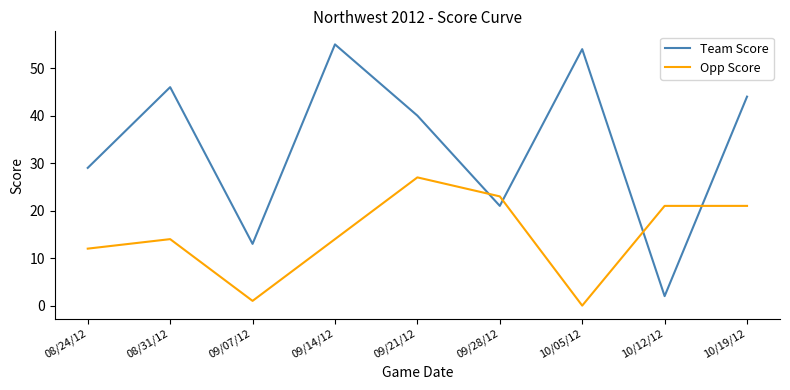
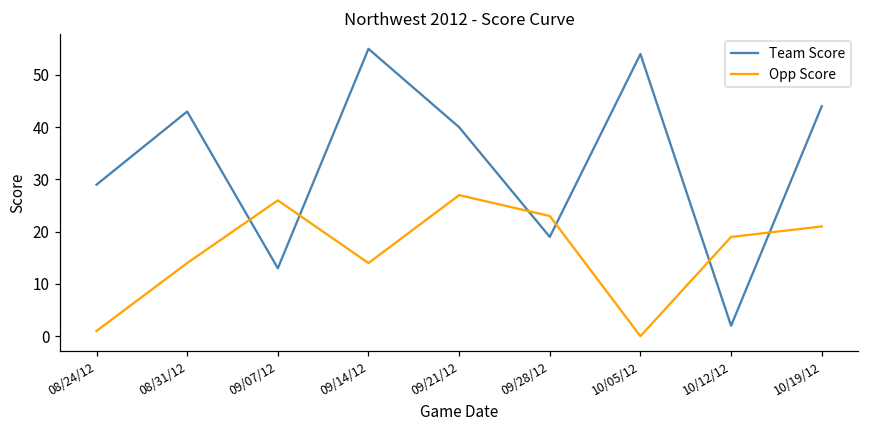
  {
    "Team Score": {
      "08/24/12": 29,
-     "08/31/12": 46,
+     "08/31/12": 43,
      "09/07/12": 13,
      "09/14/12": 55,
      "09/21/12": 40,
-     "09/28/12": 21,
+     "09/28/12": 19,
      "10/05/12": 54,
      "10/12/12": 2,
      "10/19/12": 44
    },
    "Opp Score": {
-     "08/24/12": 12,
+     "08/24/12": 1,
      "08/31/12": 14,
-     "09/07/12": 1,
+     "09/07/12": 26,
      "09/14/12": 14,
      "09/21/12": 27,
      "09/28/12": 23,
      "10/05/12": 0,
-     "10/12/12": 21,
+     "10/12/12": 19,
      "10/19/12": 21
    }
  }
